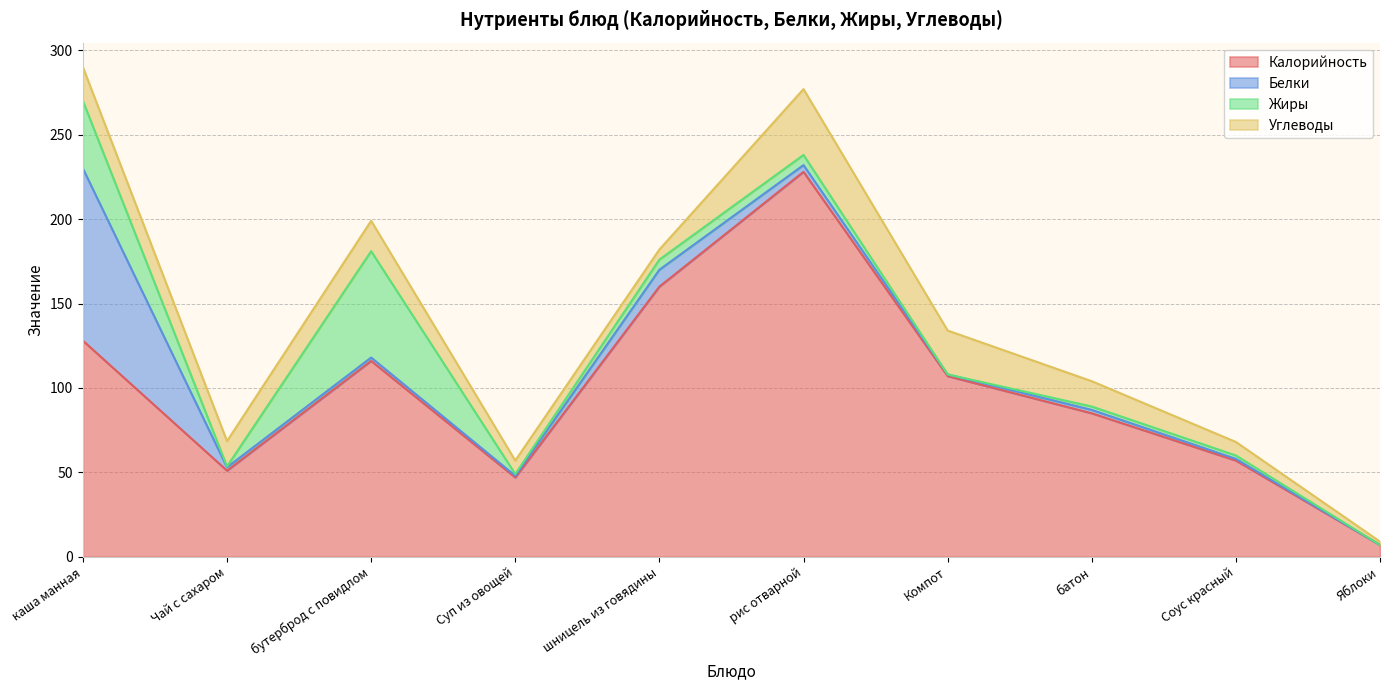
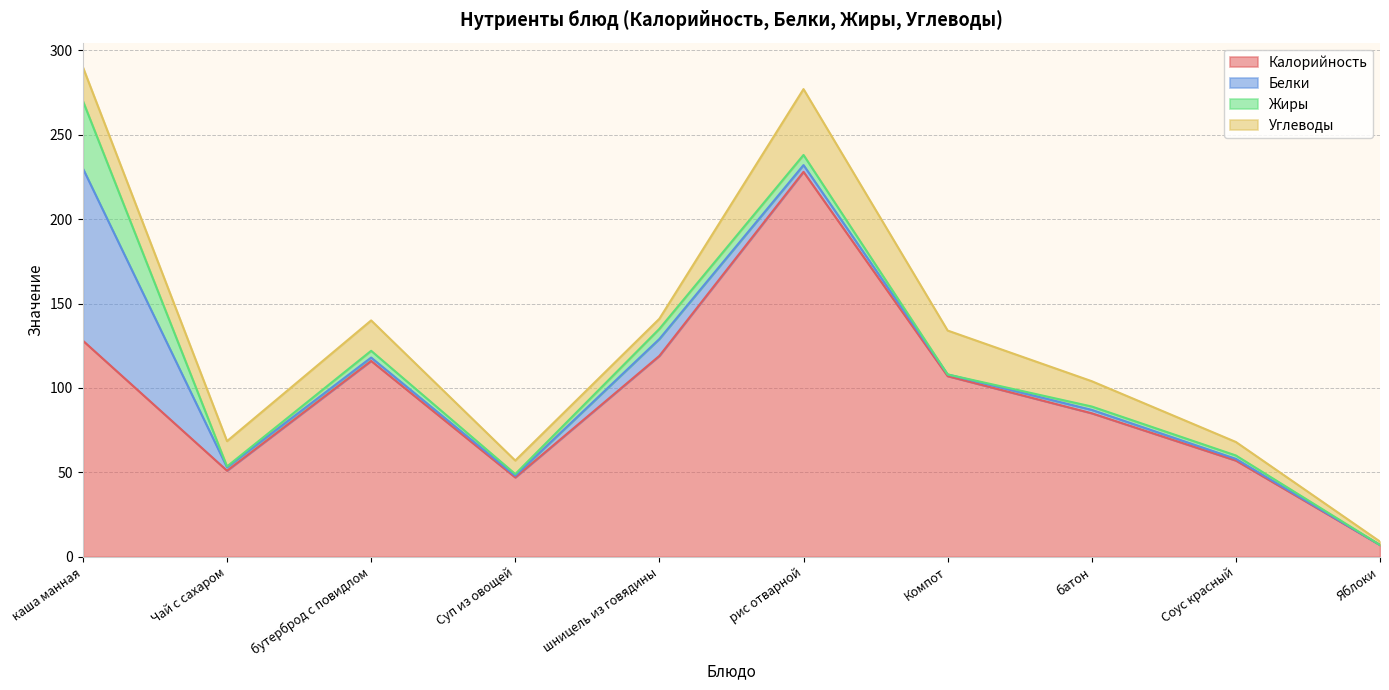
  {
    "Калорийность": {
      "каша манная": 128,
      "Чай с сахаром": 51,
      "бутерброд с повидлом": 116,
-     "шницель из говядины": 160,
+     "шницель из говядины": 119,
      "рис отварной": 228,
      "батон": 85
    },
    "Белки": {
      "каша манная": 102,
      "бутерброд с повидлом": 2,
      "шницель из говядины": 10,
      "рис отварной": 4,
      "батон": 2
    },
    "Жиры": {
      "каша манная": 40,
-     "бутерброд с повидлом": 63,
+     "бутерброд с повидлом": 4,
      "шницель из говядины": 6,
      "рис отварной": 6,
      "батон": 2,
      "Соус красный": 2
    },
    "Углеводы": {
      "каша манная": 20,
      "Чай с сахаром": 15,
      "бутерброд с повидлом": 18,
      "Суп из овощей": 8,
      "шницель из говядины": 6,
      "рис отварной": 39,
      "Компот": 26,
      "батон": 15,
      "Соус красный": 8,
      "Яблоки": 2
    }
  }
